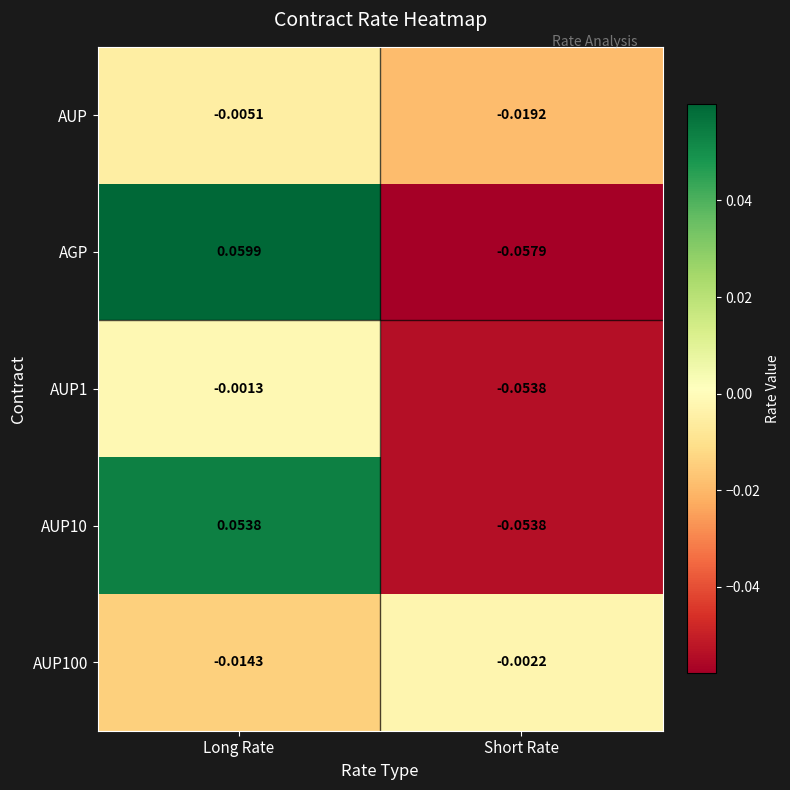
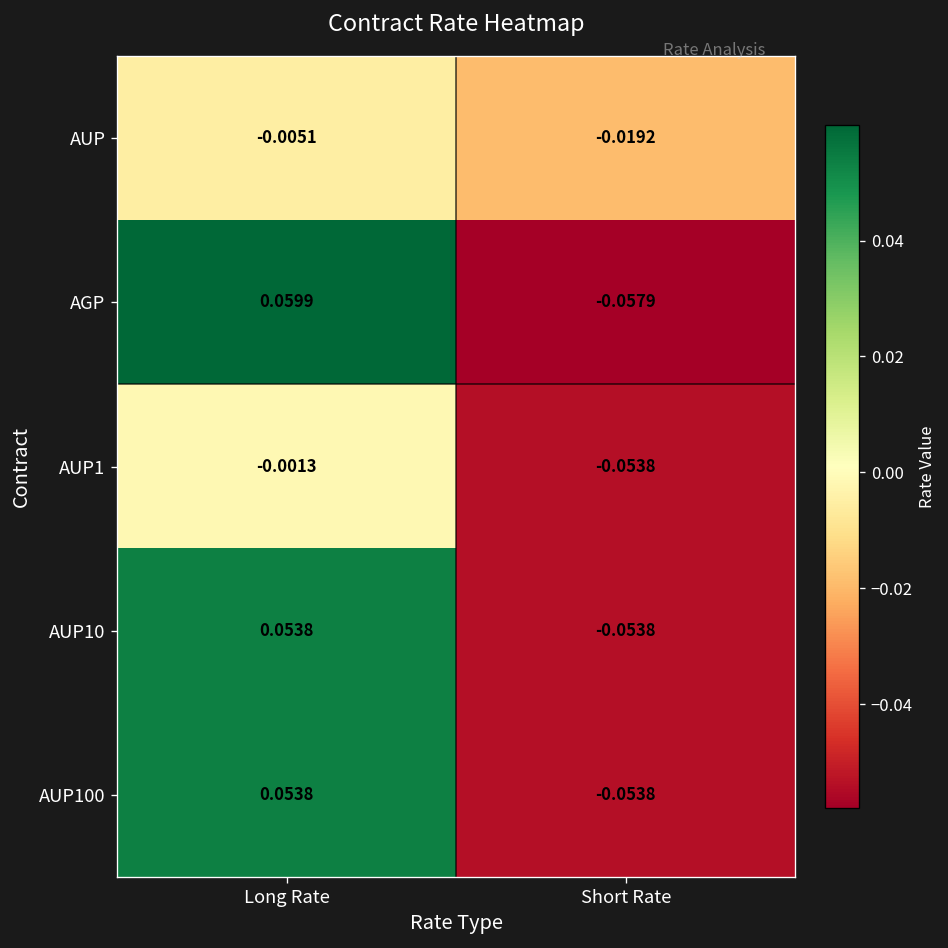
  {
    "AUP": {
      "Long Rate": -0.0051,
      "Short Rate": -0.0192
    },
    "AGP": {
      "Long Rate": 0.0599,
      "Short Rate": -0.0579
    },
    "AUP1": {
      "Long Rate": -0.0013,
      "Short Rate": -0.0538
    },
    "AUP10": {
      "Long Rate": 0.0538,
      "Short Rate": -0.0538
    },
    "AUP100": {
-     "Long Rate": -0.0143,
-     "Short Rate": -0.0022
+     "Long Rate": 0.0538,
+     "Short Rate": -0.0538
    }
  }
